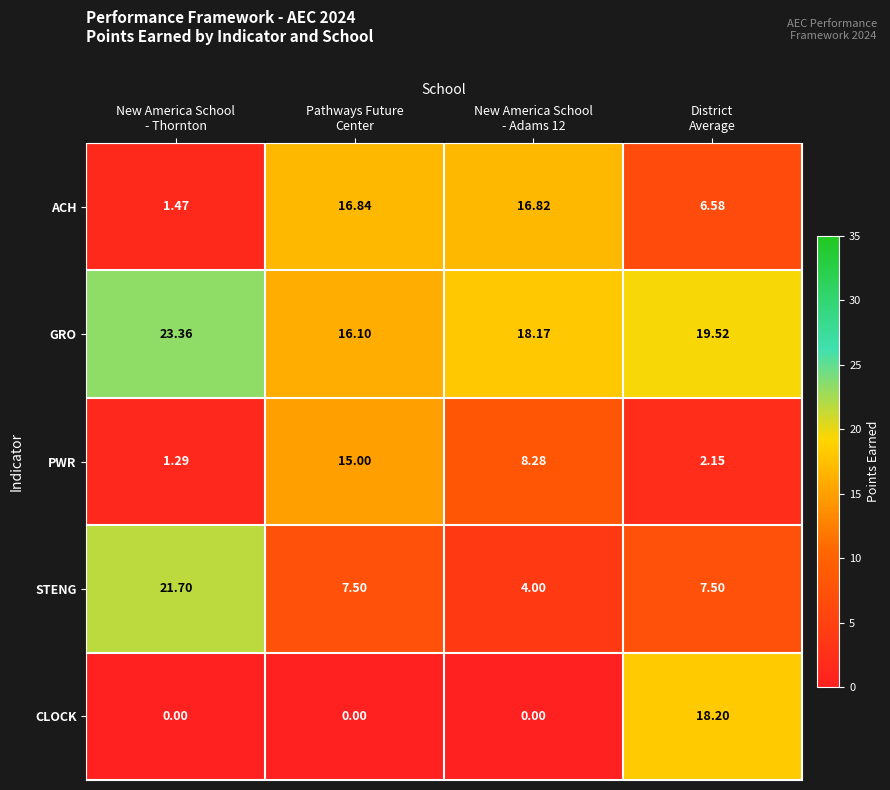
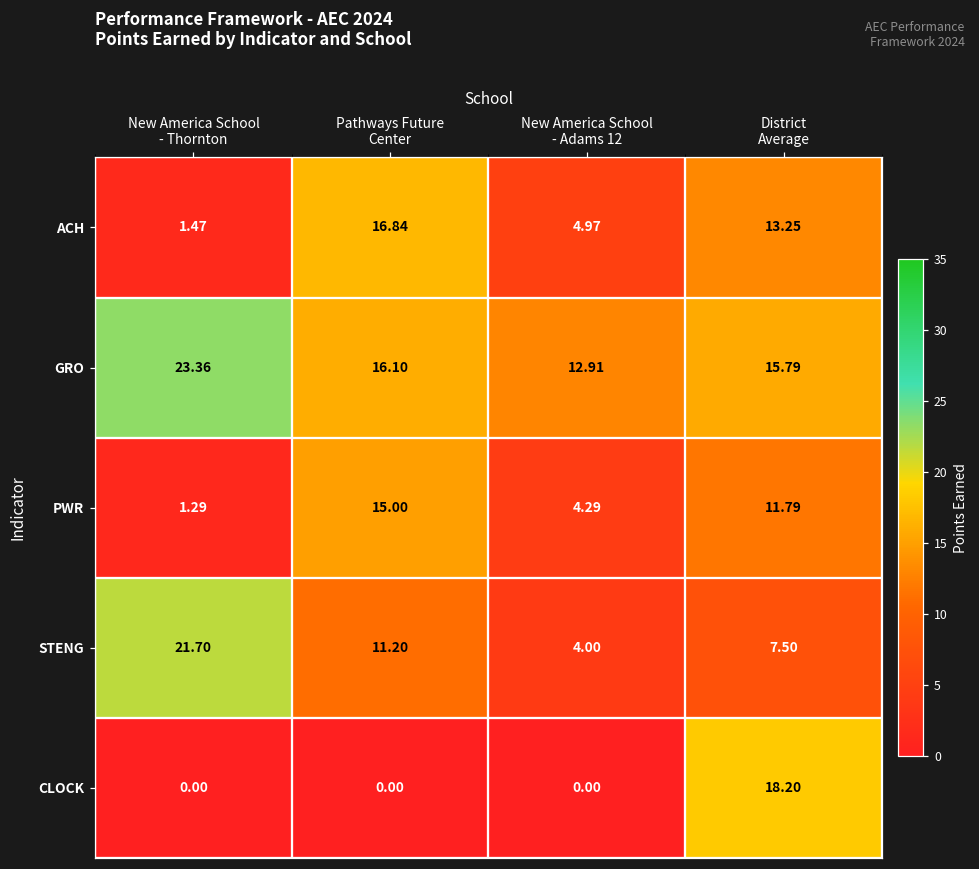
  {
    "ACH": {
      "New America School - Thornton": 1.47,
      "Pathways Future Center": 16.84,
-     "New America School - Adams 12": 16.82,
-     "District Average": 6.58
+     "New America School - Adams 12": 4.97,
+     "District Average": 13.25
    },
    "GRO": {
      "New America School - Thornton": 23.36,
      "Pathways Future Center": 16.10,
-     "New America School - Adams 12": 18.17,
-     "District Average": 19.52
+     "New America School - Adams 12": 12.91,
+     "District Average": 15.79
    },
    "PWR": {
      "New America School - Thornton": 1.29,
      "Pathways Future Center": 15.00,
-     "New America School - Adams 12": 8.28,
-     "District Average": 2.15
+     "New America School - Adams 12": 4.29,
+     "District Average": 11.79
    },
    "STENG": {
      "New America School - Thornton": 21.70,
-     "Pathways Future Center": 7.50,
+     "Pathways Future Center": 11.20,
      "New America School - Adams 12": 4.00,
      "District Average": 7.50
    },
    "CLOCK": {
      "New America School - Thornton": 0.00,
      "Pathways Future Center": 0.00,
      "New America School - Adams 12": 0.00,
      "District Average": 18.20
    }
  }
